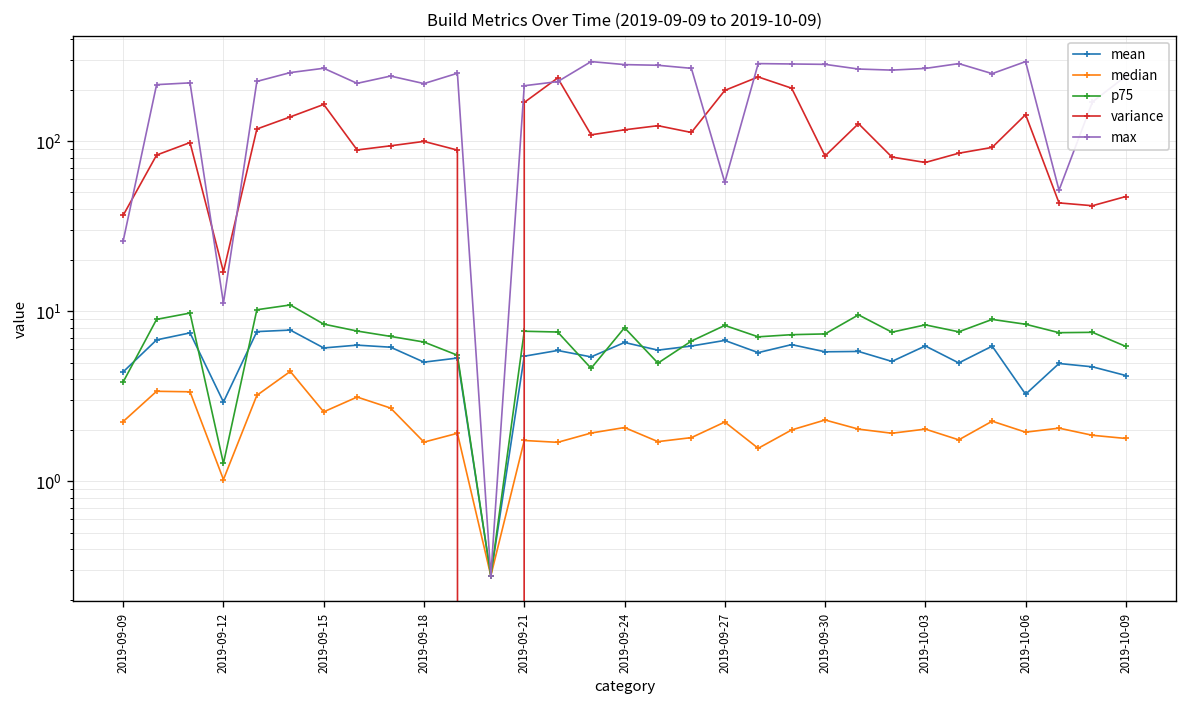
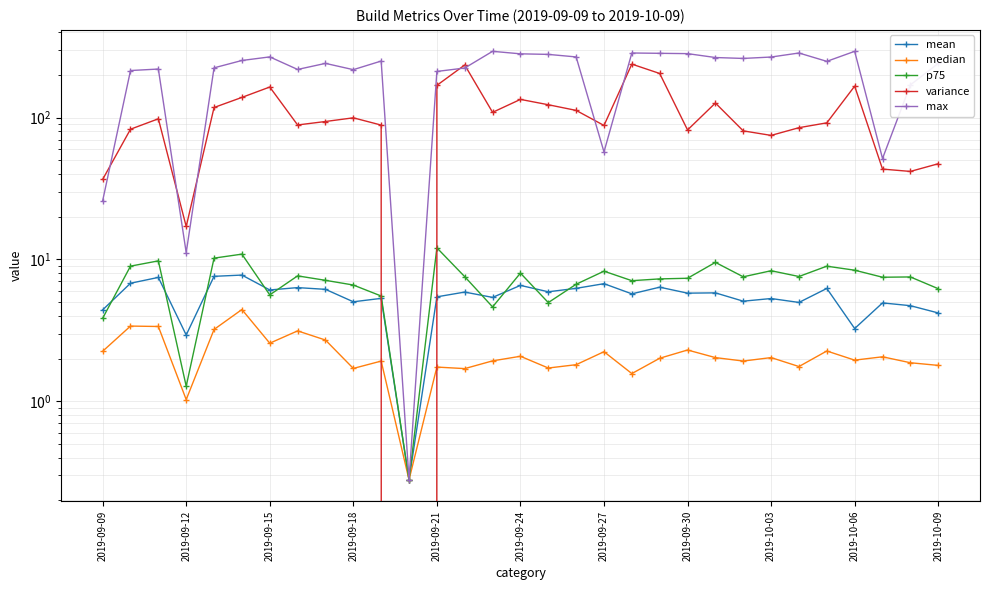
  {
    "mean": {
      "2019-09-09": 4.4,
      "2019-09-12": 2.9,
      "2019-09-15": 6.1,
      "2019-09-18": 5.0,
      "2019-09-21": 5.4,
      "2019-09-24": 7,
      "2019-09-27": 7,
      "2019-09-30": 5.8,
-     "2019-10-03": 6,
+     "2019-10-03": 5.3,
      "2019-10-06": 3.3,
      "2019-10-09": 4.2
    },
    "median": {
      "2019-09-09": 2.3,
      "2019-09-12": 1.0,
      "2019-09-15": 2.6,
      "2019-09-18": 1.7,
      "2019-09-21": 1.7,
      "2019-09-24": 2.1,
      "2019-09-27": 2.2,
      "2019-09-30": 2.3,
      "2019-10-03": 2.0,
      "2019-10-06": 1.9,
      "2019-10-09": 1.8
    },
    "p75": {
      "2019-09-09": 3.8,
      "2019-09-12": 1.3,
-     "2019-09-15": 8,
+     "2019-09-15": 5.6,
      "2019-09-18": 7,
-     "2019-09-21": 8,
+     "2019-09-21": 12,
      "2019-09-24": 8,
      "2019-09-27": 8,
      "2019-09-30": 7,
      "2019-10-03": 8,
      "2019-10-06": 8,
      "2019-10-09": 6
    },
    "variance": {
      "2019-09-09": 37,
      "2019-09-12": 17,
      "2019-09-15": 160,
      "2019-09-18": 100,
      "2019-09-21": 170,
-     "2019-09-24": 120,
-     "2019-09-27": 200,
+     "2019-09-24": 130,
+     "2019-09-27": 90,
      "2019-09-30": 80,
      "2019-10-03": 70,
-     "2019-10-06": 140,
+     "2019-10-06": 170,
      "2019-10-09": 47
    },
    "max": {
      "2019-09-09": 26,
      "2019-09-12": 11,
      "2019-09-15": 270,
      "2019-09-18": 220,
      "2019-09-21": 210,
      "2019-09-24": 280,
      "2019-09-27": 57,
      "2019-09-30": 280,
      "2019-10-03": 270,
      "2019-10-06": 290
    }
  }
